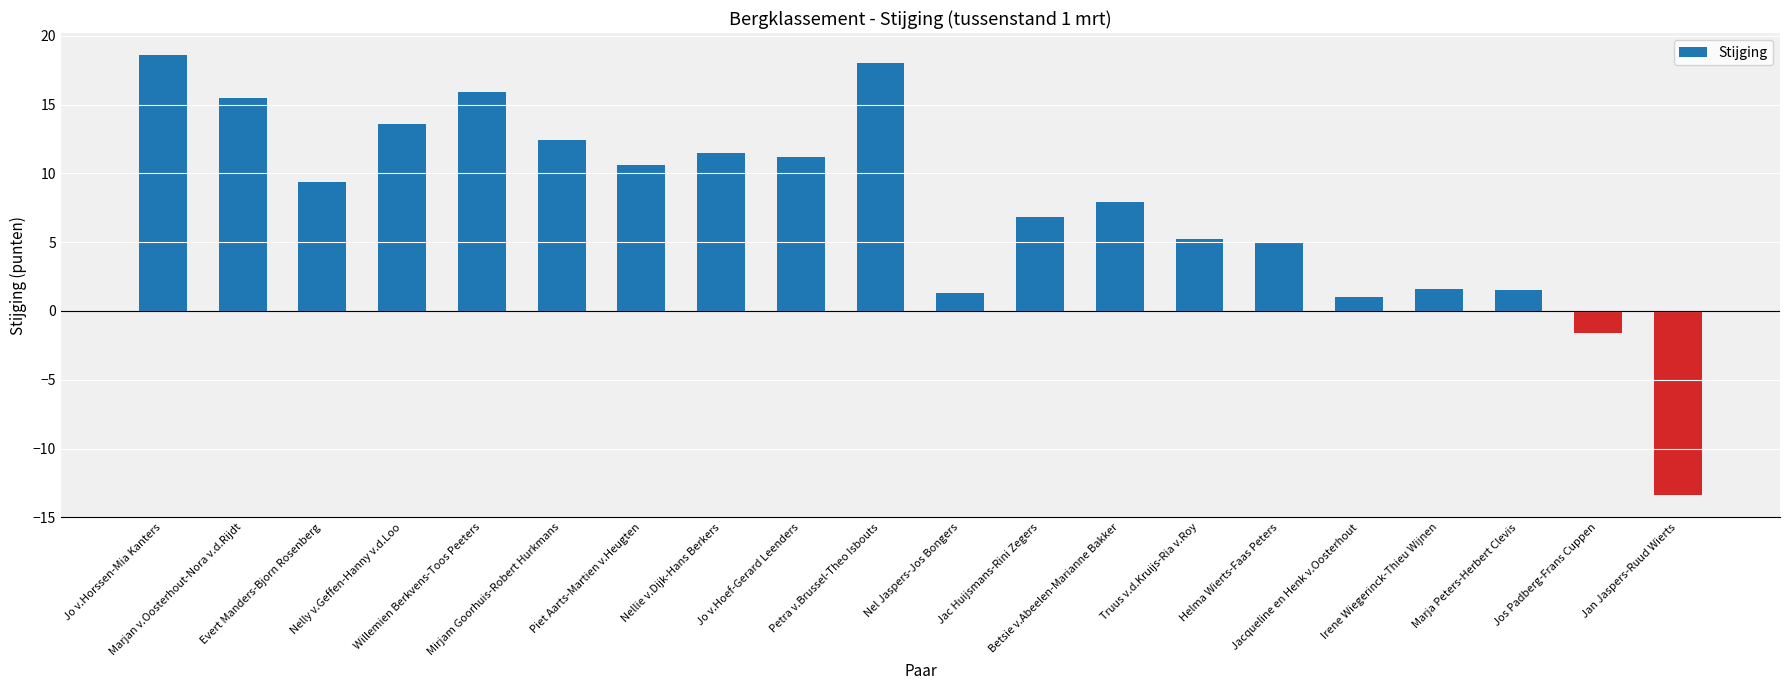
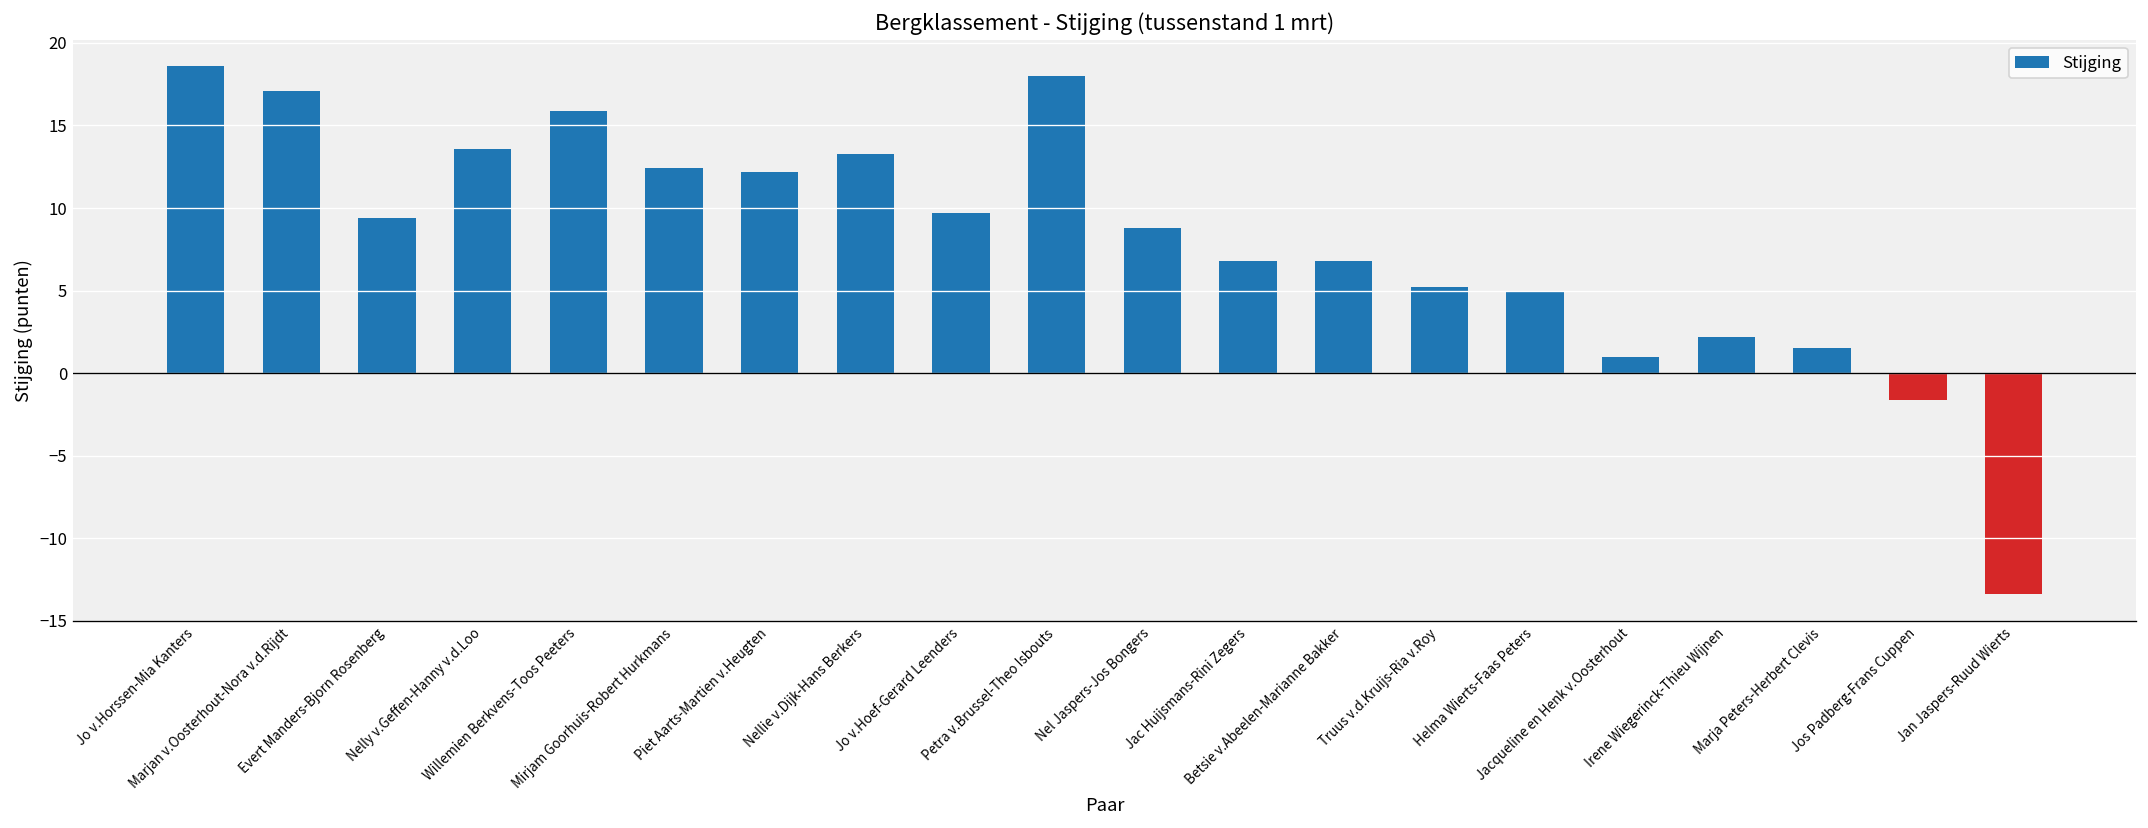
  {
    "Jo v.Horssen-Mia Kanters": 18.6,
-   "Marjan v.Oosterhout-Nora v.d.Rijdt": 15.5,
+   "Marjan v.Oosterhout-Nora v.d.Rijdt": 17.1,
    "Evert Manders-Bjorn Rosenberg": 9.4,
    "Nelly v.Geffen-Hanny v.d.Loo": 13.6,
    "Willemien Berkvens-Toos Peeters": 15.9,
    "Mirjam Goorhuis-Robert Hurkmans": 12.4,
-   "Piet Aarts-Martien v.Heugten": 10.6,
-   "Nellie v.Dijk-Hans Berkers": 11.5,
-   "Jo v.Hoef-Gerard Leenders": 11.2,
+   "Piet Aarts-Martien v.Heugten": 12.2,
+   "Nellie v.Dijk-Hans Berkers": 13.3,
+   "Jo v.Hoef-Gerard Leenders": 9.7,
    "Petra v.Brussel-Theo Isbouts": 18.0,
-   "Nel Jaspers-Jos Bongers": 1.3,
+   "Nel Jaspers-Jos Bongers": 8.8,
    "Jac Huijsmans-Rini Zegers": 6.8,
-   "Betsie v.Abeelen-Marianne Bakker": 7.9,
+   "Betsie v.Abeelen-Marianne Bakker": 6.8,
    "Truus v.d.Kruijs-Ria v.Roy": 5.2,
    "Helma Wierts-Faas Peters": 5.0,
    "Jacqueline en Henk v.Oosterhout": 1.0,
-   "Irene Wiegerinck-Thieu Wijnen": 1.6,
+   "Irene Wiegerinck-Thieu Wijnen": 2.2,
    "Marja Peters-Herbert Clevis": 1.5,
    "Jos Padberg-Frans Cuppen": -1.6,
    "Jan Jaspers-Ruud Wierts": -13.4
  }
